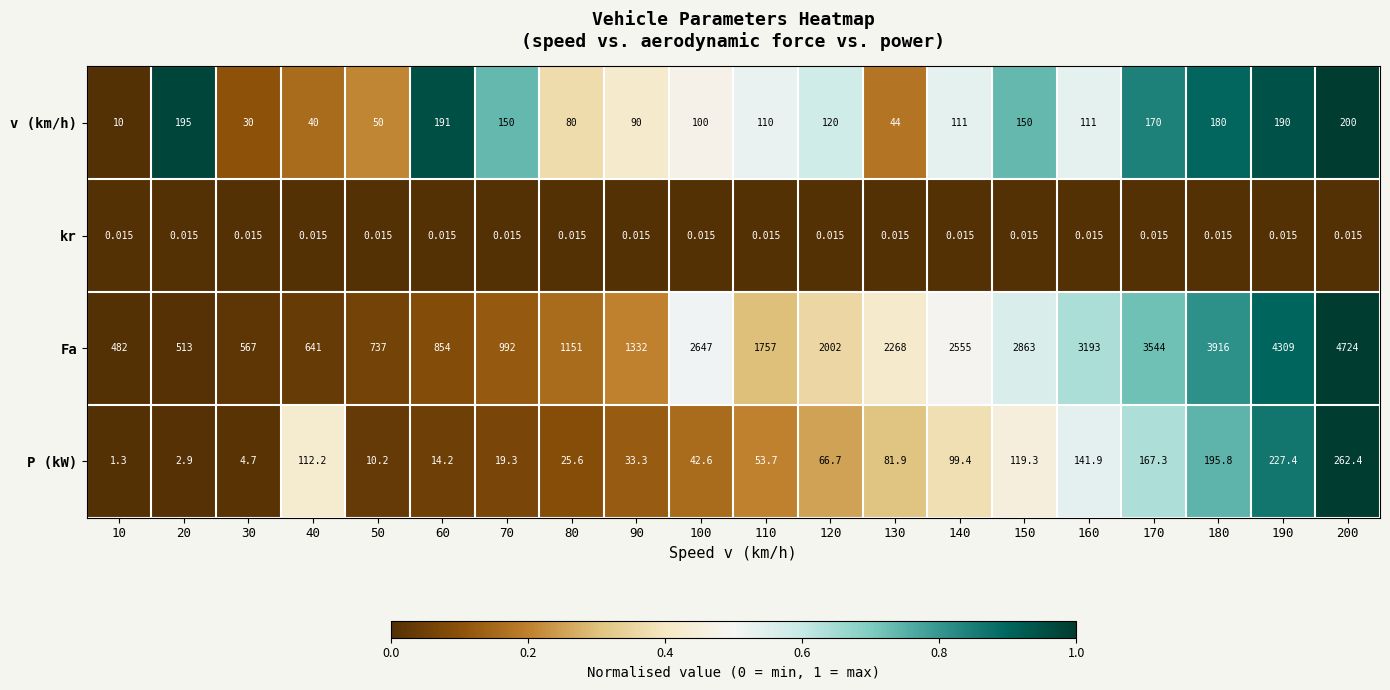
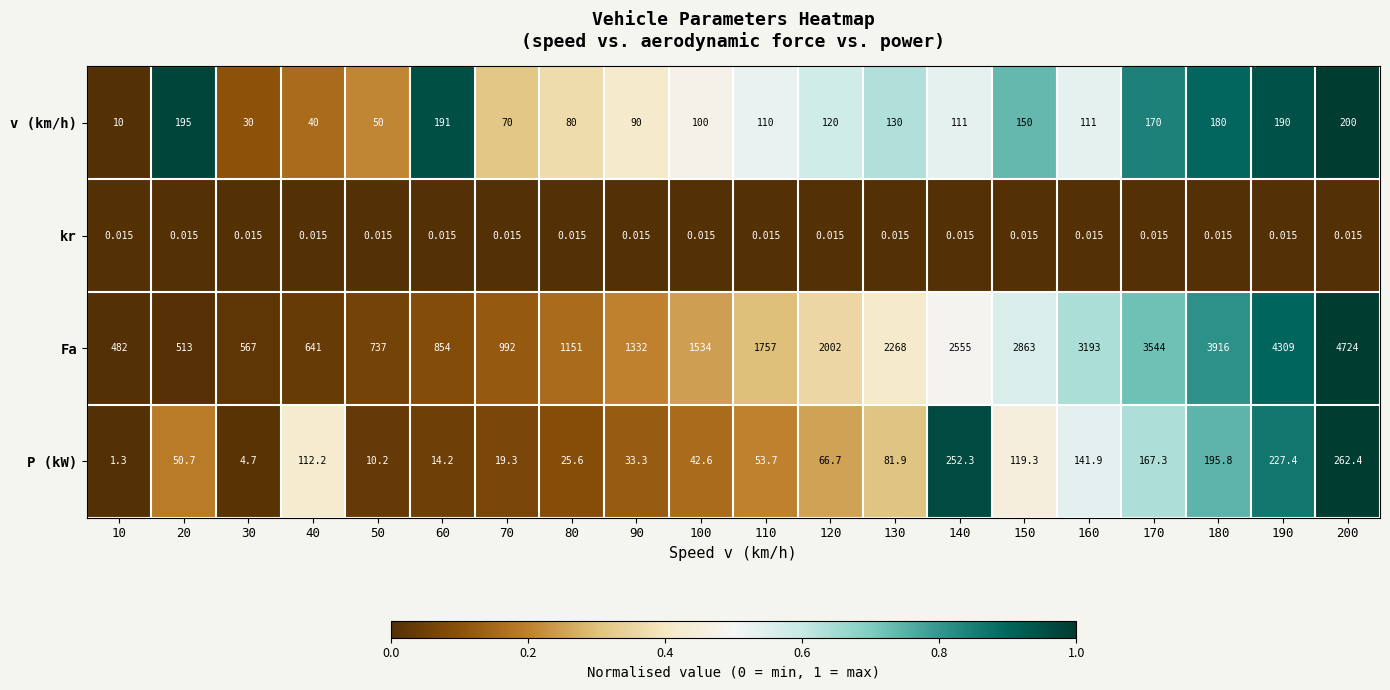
  {
    "v (km/h)": {
      "10": 10,
      "20": 195,
      "30": 30,
      "40": 40,
      "50": 50,
      "60": 191,
-     "70": 150,
+     "70": 70,
      "80": 80,
      "90": 90,
      "100": 100,
      "110": 110,
      "120": 120,
-     "130": 44,
+     "130": 130,
      "140": 111,
      "150": 150,
      "160": 111,
      "170": 170,
      "180": 180,
      "190": 190,
      "200": 200
    },
    "kr": {
      "10": 0.015,
      "20": 0.015,
      "30": 0.015,
      "40": 0.015,
      "50": 0.015,
      "60": 0.015,
      "70": 0.015,
      "80": 0.015,
      "90": 0.015,
      "100": 0.015,
      "110": 0.015,
      "120": 0.015,
      "130": 0.015,
      "140": 0.015,
      "150": 0.015,
      "160": 0.015,
      "170": 0.015,
      "180": 0.015,
      "190": 0.015,
      "200": 0.015
    },
    "Fa": {
      "10": 482,
      "20": 513,
      "30": 567,
      "40": 641,
      "50": 737,
      "60": 854,
      "70": 992,
      "80": 1151,
      "90": 1332,
-     "100": 2647,
+     "100": 1534,
      "110": 1757,
      "120": 2002,
      "130": 2268,
      "140": 2555,
      "150": 2863,
      "160": 3193,
      "170": 3544,
      "180": 3916,
      "190": 4309,
      "200": 4724
    },
    "P (kW)": {
      "10": 1.3,
-     "20": 2.9,
+     "20": 50.7,
      "30": 4.7,
      "40": 112.2,
      "50": 10.2,
      "60": 14.2,
      "70": 19.3,
      "80": 25.6,
      "90": 33.3,
      "100": 42.6,
      "110": 53.7,
      "120": 66.7,
      "130": 81.9,
-     "140": 99.4,
+     "140": 252.3,
      "150": 119.3,
      "160": 141.9,
      "170": 167.3,
      "180": 195.8,
      "190": 227.4,
      "200": 262.4
    }
  }
